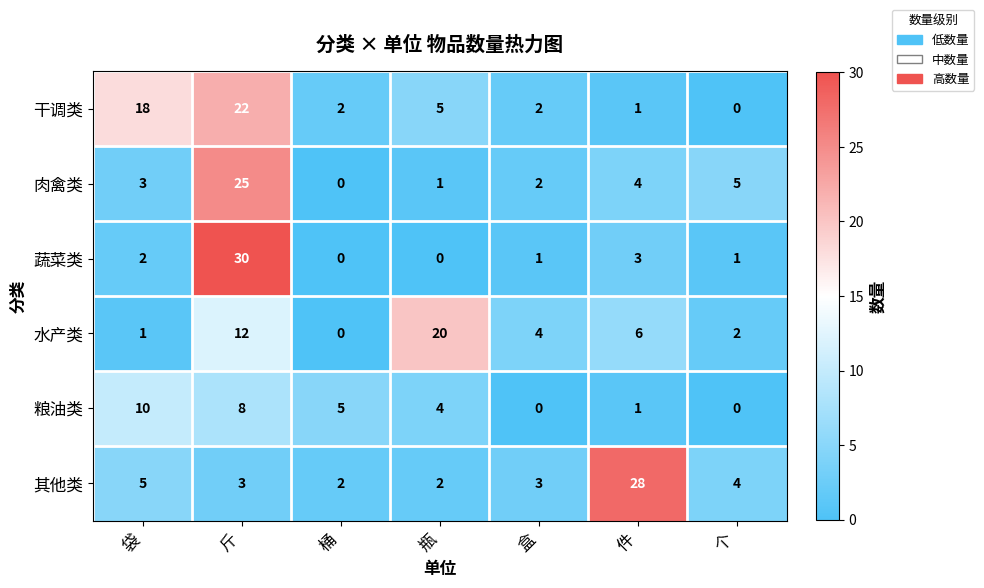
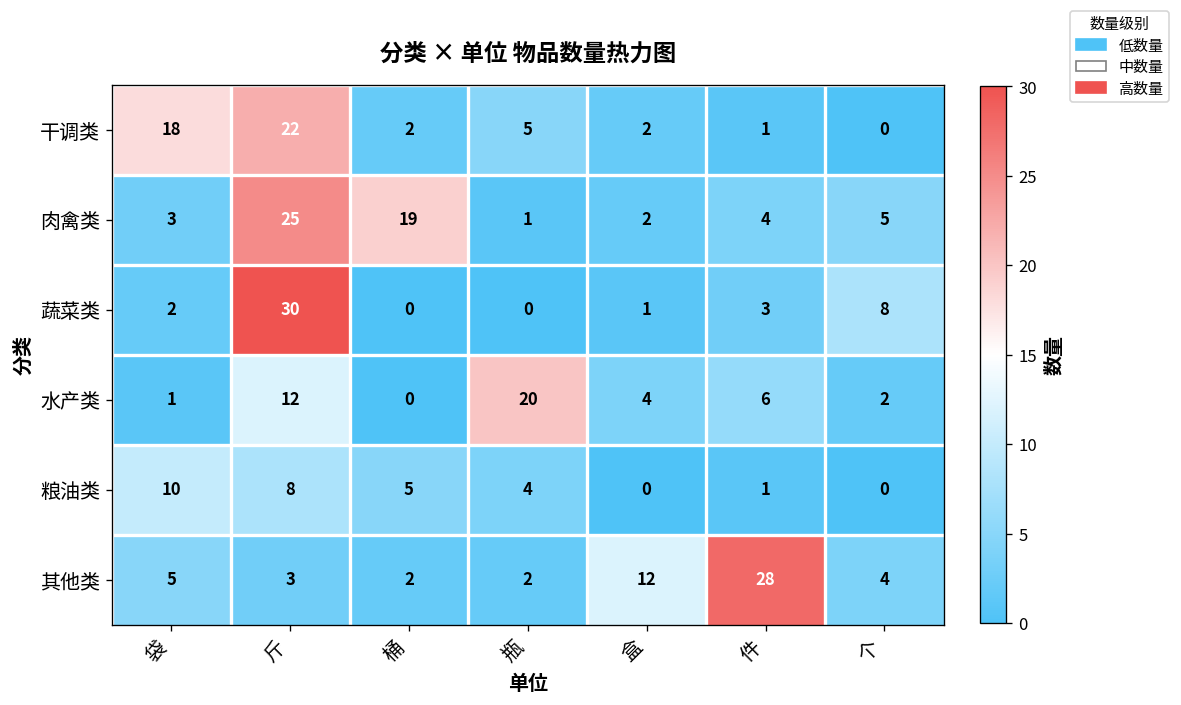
  {
    "干调类": {
      "袋": 18,
      "斤": 22,
      "桶": 2,
      "瓶": 5,
      "盒": 2,
      "件": 1,
      "个": 0
    },
    "肉禽类": {
      "袋": 3,
      "斤": 25,
-     "桶": 0,
+     "桶": 19,
      "瓶": 1,
      "盒": 2,
      "件": 4,
      "个": 5
    },
    "蔬菜类": {
      "袋": 2,
      "斤": 30,
      "桶": 0,
      "瓶": 0,
      "盒": 1,
      "件": 3,
-     "个": 1
+     "个": 8
    },
    "水产类": {
      "袋": 1,
      "斤": 12,
      "桶": 0,
      "瓶": 20,
      "盒": 4,
      "件": 6,
      "个": 2
    },
    "粮油类": {
      "袋": 10,
      "斤": 8,
      "桶": 5,
      "瓶": 4,
      "盒": 0,
      "件": 1,
      "个": 0
    },
    "其他类": {
      "袋": 5,
      "斤": 3,
      "桶": 2,
      "瓶": 2,
-     "盒": 3,
+     "盒": 12,
      "件": 28,
      "个": 4
    }
  }
